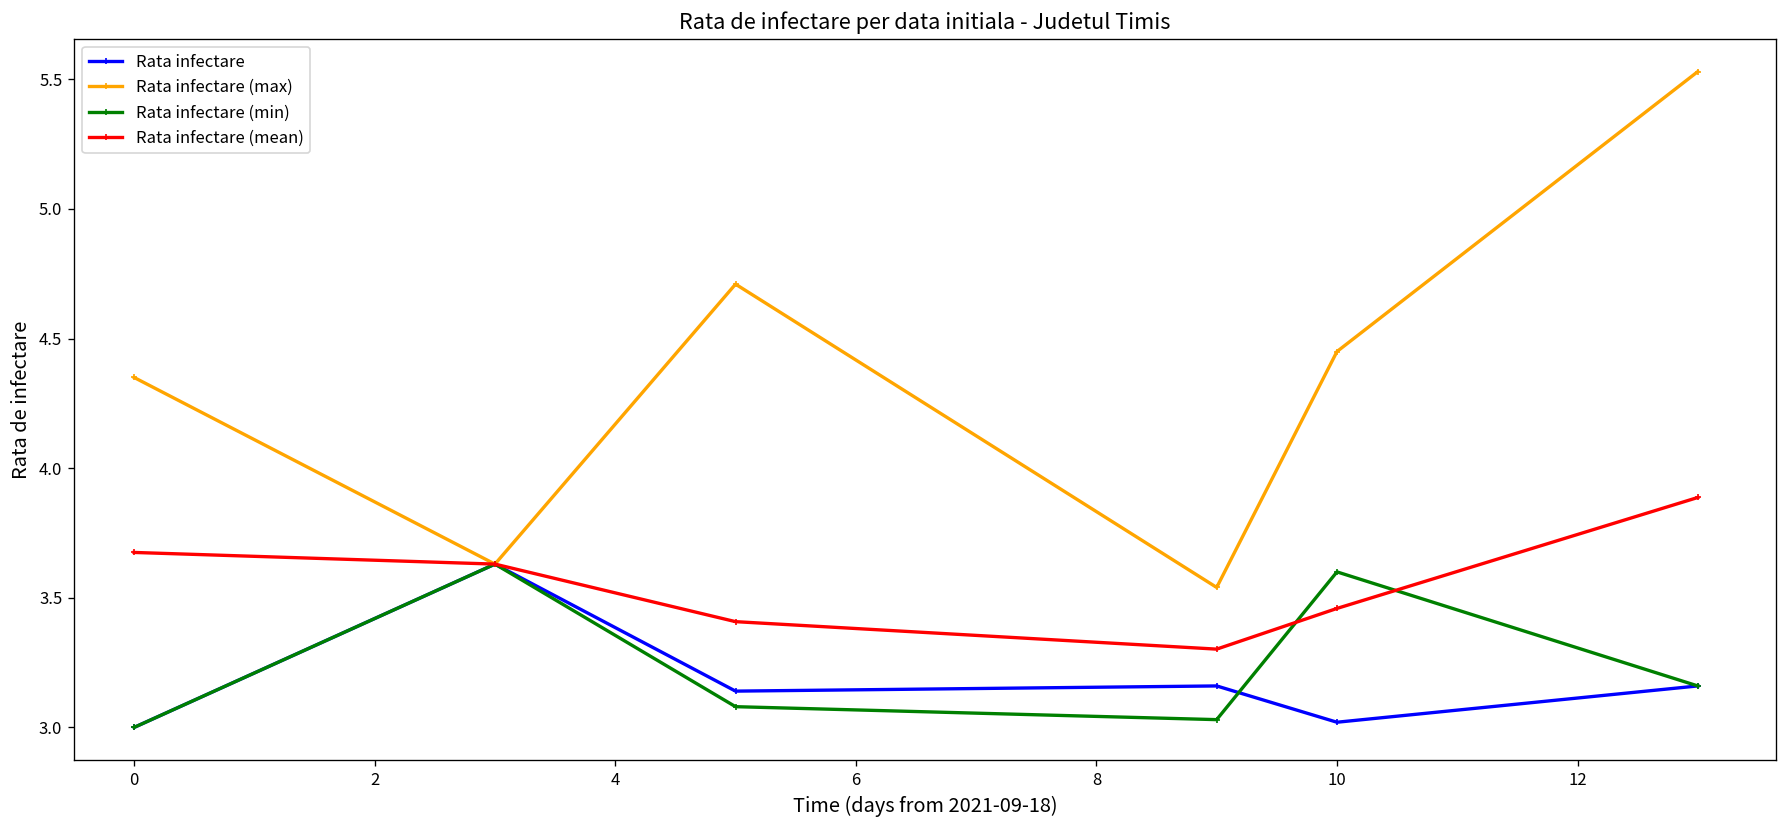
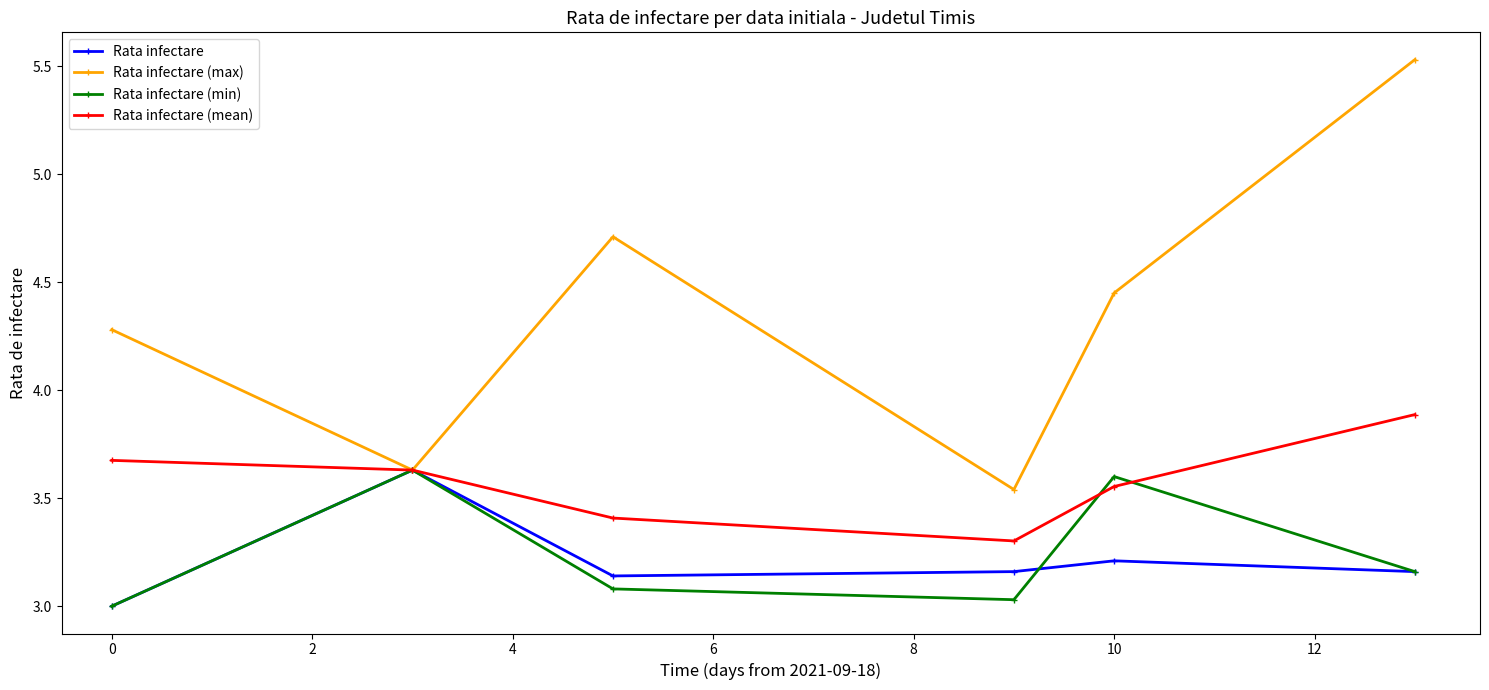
  {
    "Rata infectare": {
-     "10": 3.02
+     "10": 3.21
    },
    "Rata infectare (max)": {
-     "0": 4.35,
+     "0": 4.28,
      "10": 4.45
    },
    "Rata infectare (min)": {
      "10": 3.60
    },
    "Rata infectare (mean)": {
      "0": 3.68,
-     "10": 3.46
+     "10": 3.55
    }
  }
